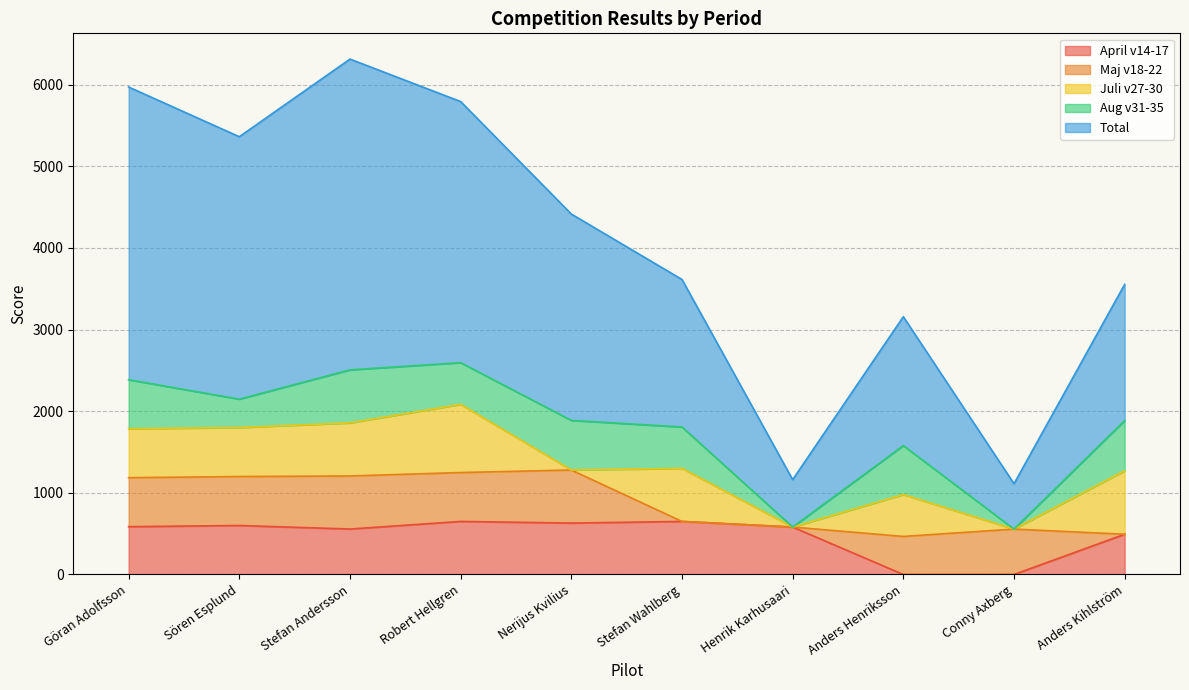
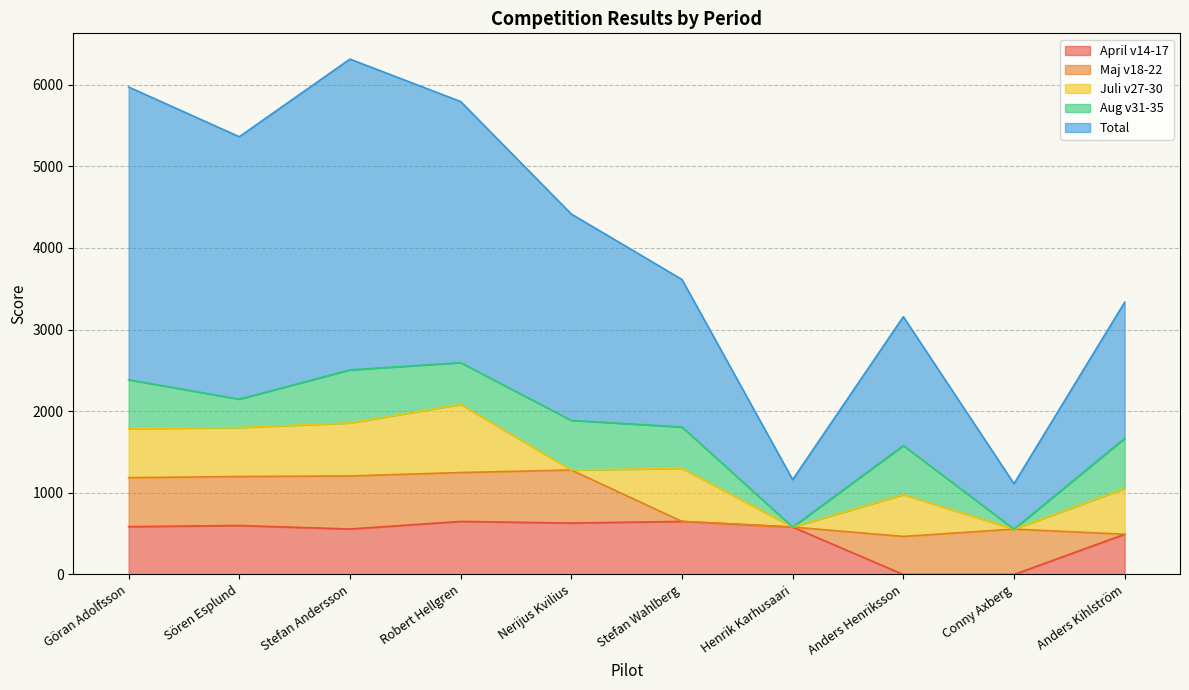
  {
    "Juli v27-30": {
      "Göran Adolfsson": 600,
      "Sören Esplund": 600,
      "Stefan Andersson": 700,
      "Robert Hellgren": 800,
      "Stefan Wahlberg": 700,
      "Anders Henriksson": 500,
-     "Anders Kihlström": 800
+     "Anders Kihlström": 600
    },
    "Aug v31-35": {
      "Göran Adolfsson": 600,
      "Sören Esplund": 300,
      "Stefan Andersson": 700,
      "Robert Hellgren": 500,
      "Nerijus Kvilius": 600,
      "Stefan Wahlberg": 500,
      "Anders Henriksson": 600,
      "Anders Kihlström": 600
    },
    "Total": {
      "Göran Adolfsson": 3600,
      "Sören Esplund": 3200,
      "Stefan Andersson": 3800,
      "Robert Hellgren": 3200,
      "Nerijus Kvilius": 2500,
      "Stefan Wahlberg": 1800,
      "Henrik Karhusaari": 600,
      "Anders Henriksson": 1600,
      "Conny Axberg": 600,
      "Anders Kihlström": 1700
    }
  }
